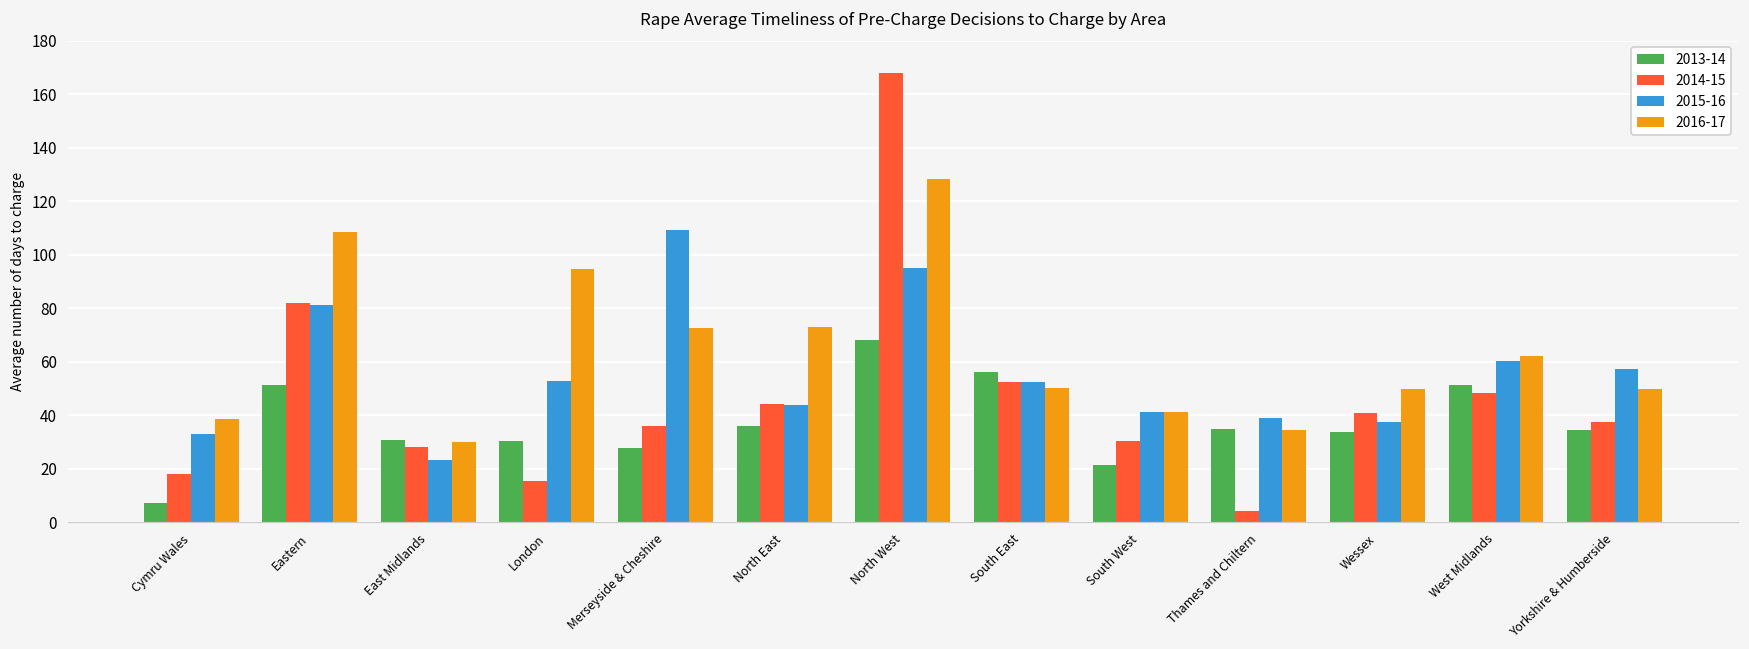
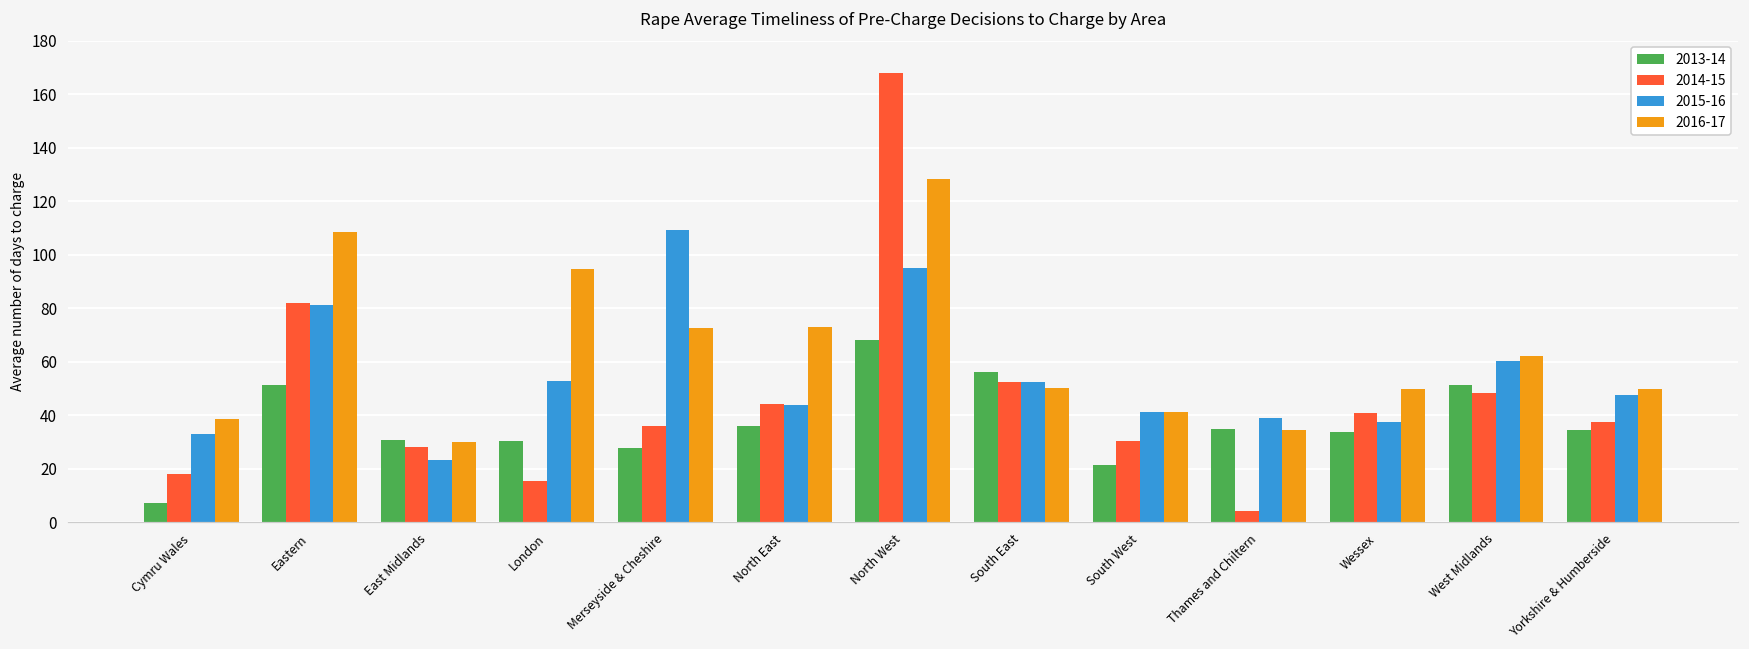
  {
    "2013-14": {
      "Cymru Wales": 7,
      "Eastern": 51,
      "East Midlands": 31,
      "London": 30,
      "Merseyside & Cheshire": 28,
      "North East": 36,
      "North West": 68,
      "South East": 56,
      "South West": 21,
      "Thames and Chiltern": 35,
      "Wessex": 34,
      "West Midlands": 51,
      "Yorkshire & Humberside": 34
    },
    "2014-15": {
      "Cymru Wales": 18,
      "Eastern": 82,
      "East Midlands": 28,
      "London": 16,
      "Merseyside & Cheshire": 36,
      "North East": 44,
      "North West": 168,
      "South East": 52,
      "South West": 31,
      "Thames and Chiltern": 4,
      "Wessex": 41,
      "West Midlands": 48,
      "Yorkshire & Humberside": 37
    },
    "2015-16": {
      "Cymru Wales": 33,
      "Eastern": 81,
      "East Midlands": 23,
      "London": 53,
      "Merseyside & Cheshire": 109,
      "North East": 44,
      "North West": 95,
      "South East": 53,
      "South West": 41,
      "Thames and Chiltern": 39,
      "Wessex": 37,
      "West Midlands": 60,
-     "Yorkshire & Humberside": 57
+     "Yorkshire & Humberside": 47
    },
    "2016-17": {
      "Cymru Wales": 39,
      "Eastern": 108,
      "East Midlands": 30,
      "London": 95,
      "Merseyside & Cheshire": 72,
      "North East": 73,
      "North West": 128,
      "South East": 50,
      "South West": 41,
      "Thames and Chiltern": 35,
      "Wessex": 50,
      "West Midlands": 62,
      "Yorkshire & Humberside": 50
    }
  }
